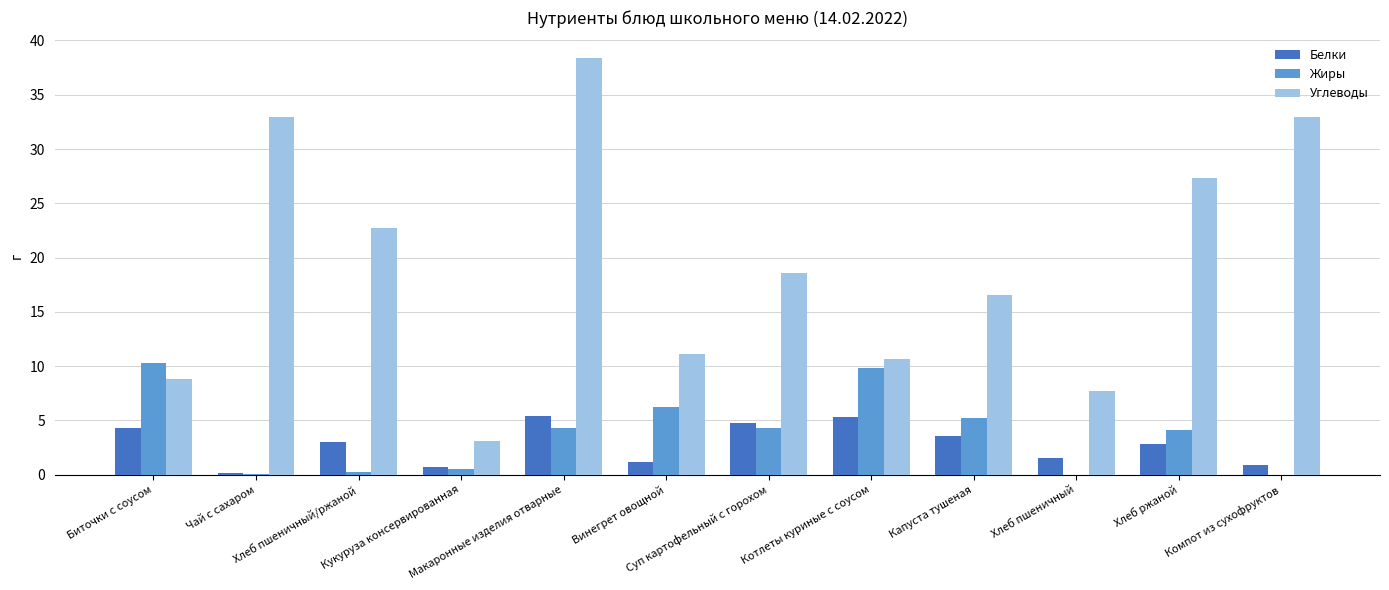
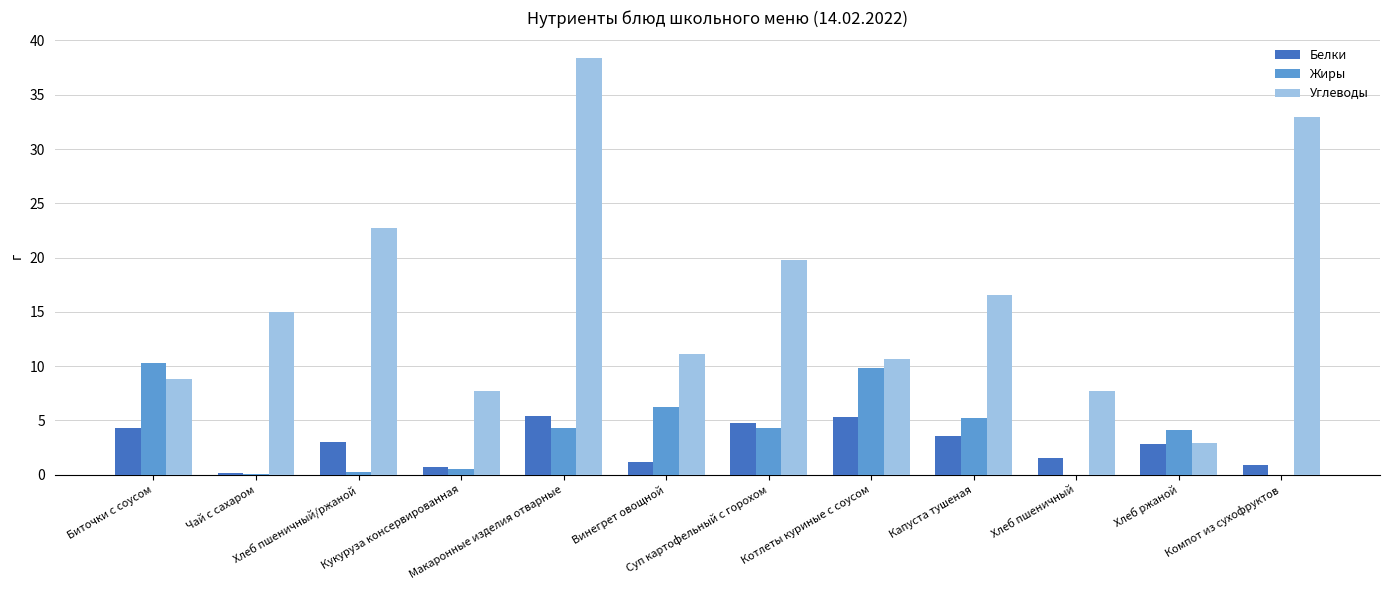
  {
    "Углеводы": {
      "Биточки с соусом": 8.9,
-     "Чай с сахаром": 32.9,
+     "Чай с сахаром": 15.0,
      "Хлеб пшеничный/ржаной": 22.7,
-     "Кукуруза консервированная": 3.1,
+     "Кукуруза консервированная": 7.8,
      "Макаронные изделия отварные": 38.3,
      "Винегрет овощной": 11.1,
-     "Суп картофельный с горохом": 18.6,
+     "Суп картофельный с горохом": 19.8,
      "Котлеты куриные с соусом": 10.7,
      "Капуста тушеная": 16.5,
      "Хлеб пшеничный": 7.7,
-     "Хлеб ржаной": 27.3,
+     "Хлеб ржаной": 2.9,
      "Компот из сухофруктов": 33.0
    }
  }
